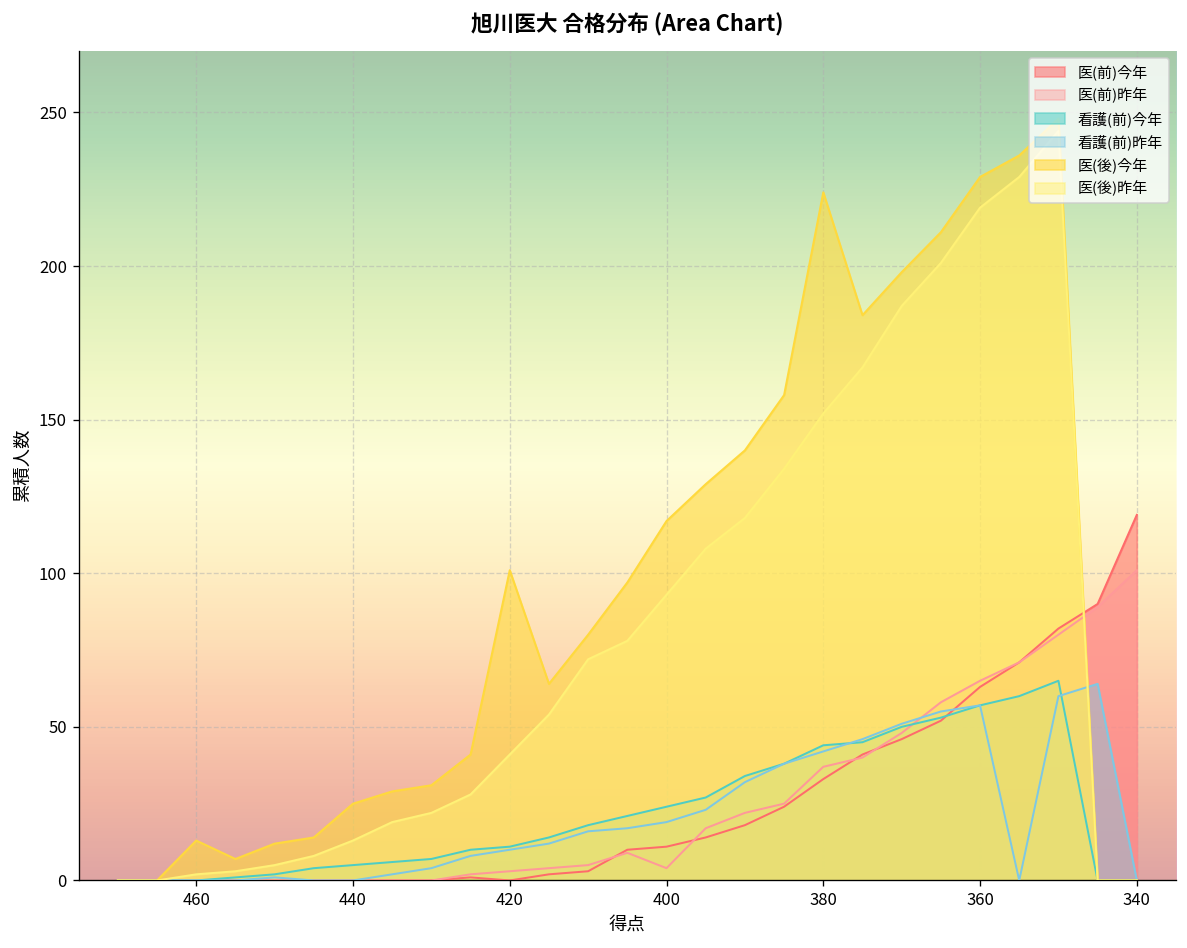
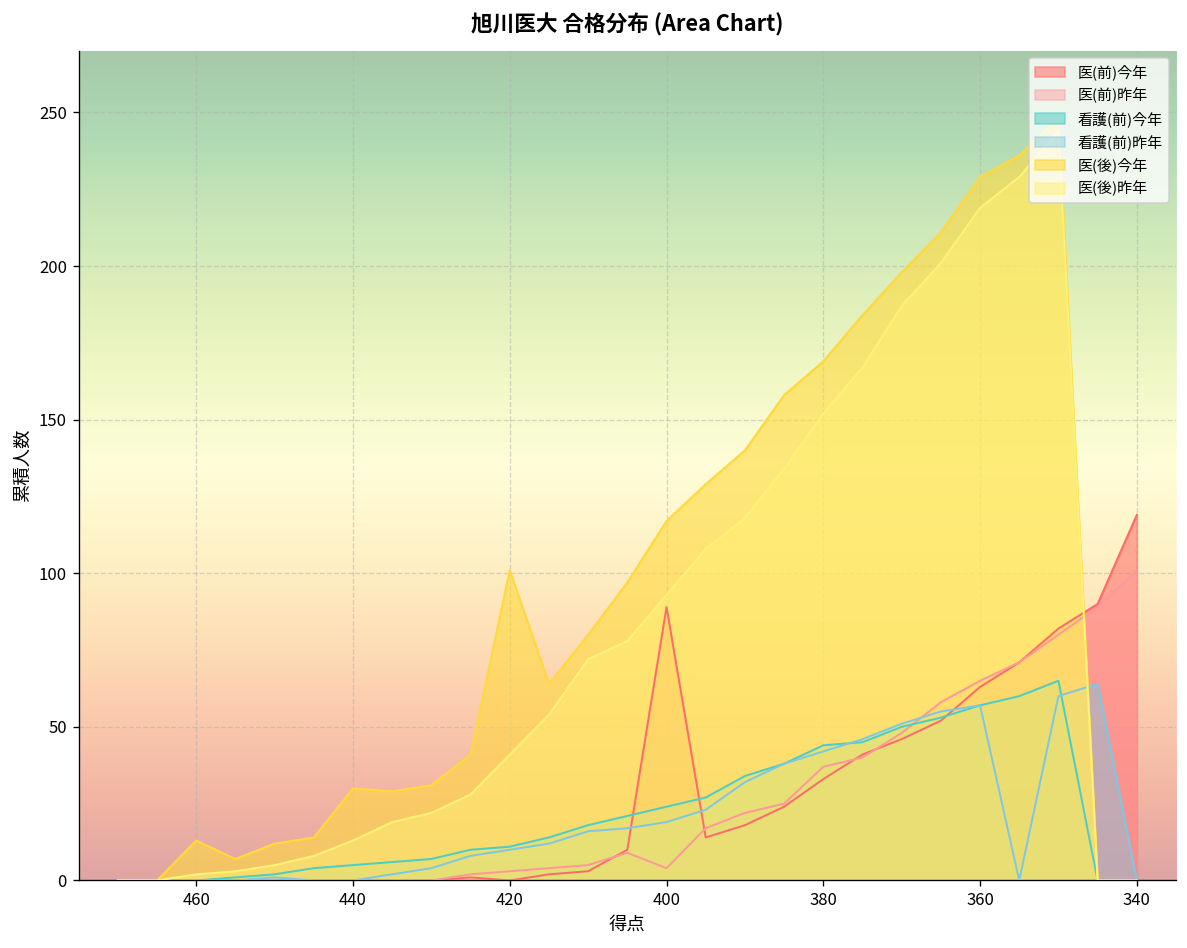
  {
    "医(前)今年": {
      "420": 0,
-     "400": 11,
+     "400": 89,
      "380": 33,
      "360": 63,
      "340": 119
    },
    "医(前)昨年": {
      "420": 3,
      "400": 4,
      "380": 37,
      "360": 65,
      "340": 101
    },
    "医(後)今年": {
      "460": 13,
-     "440": 25,
+     "440": 30,
      "420": 101,
      "400": 117,
-     "380": 224,
+     "380": 169,
      "360": 229
    },
    "医(後)昨年": {
      "460": 2,
      "440": 13,
      "420": 41,
      "400": 93,
      "380": 152,
      "360": 219
    }
  }
